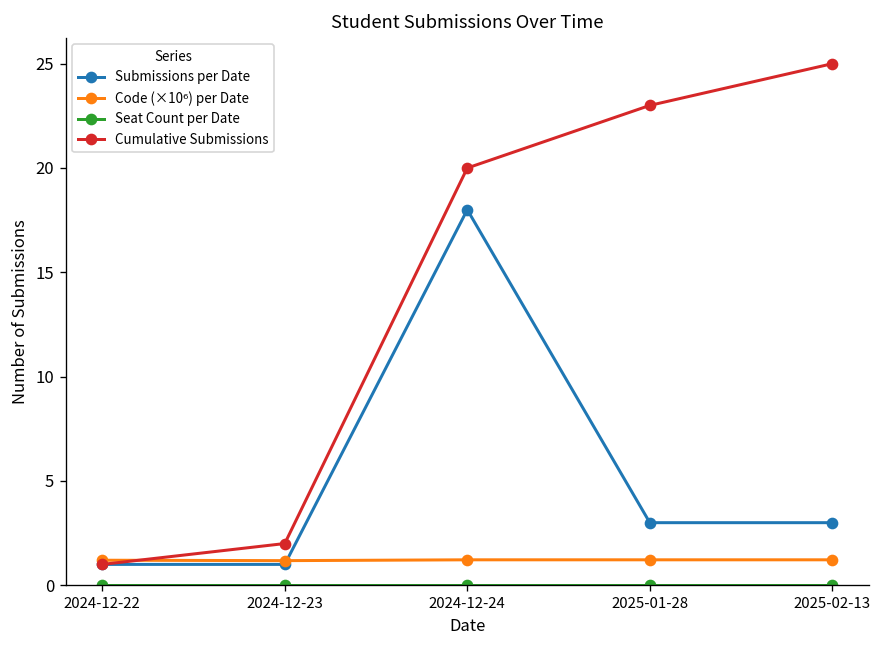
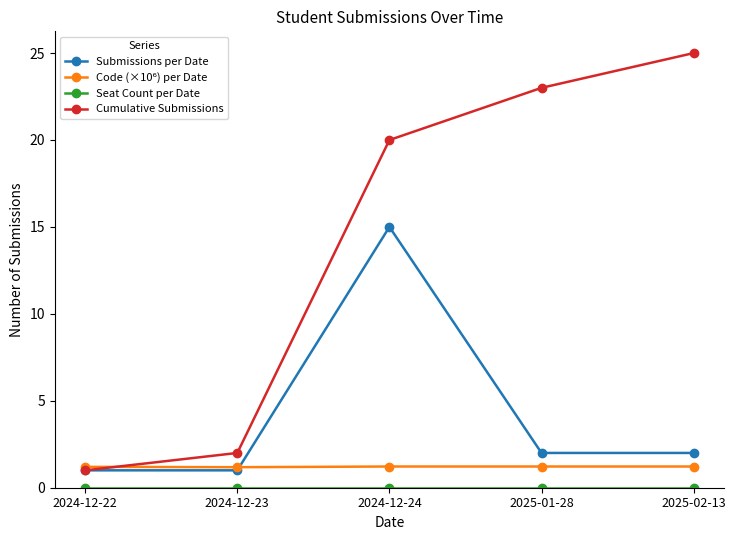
  {
    "Submissions per Date": {
      "2024-12-23": 1,
-     "2024-12-24": 18,
-     "2025-01-28": 3,
-     "2025-02-13": 3
+     "2024-12-24": 15,
+     "2025-01-28": 2,
+     "2025-02-13": 2
    },
    "Code (×10⁶) per Date": {
      "2024-12-22": 1.2,
      "2024-12-23": 1.2,
      "2024-12-24": 1.2,
      "2025-01-28": 1.2,
      "2025-02-13": 1.2
    },
    "Seat Count per Date": {
      "2024-12-22": 0,
      "2024-12-23": 0,
      "2024-12-24": 0,
      "2025-01-28": 0,
      "2025-02-13": 0
    },
    "Cumulative Submissions": {
      "2024-12-23": 2,
      "2024-12-24": 20,
      "2025-01-28": 23,
      "2025-02-13": 25
    }
  }
